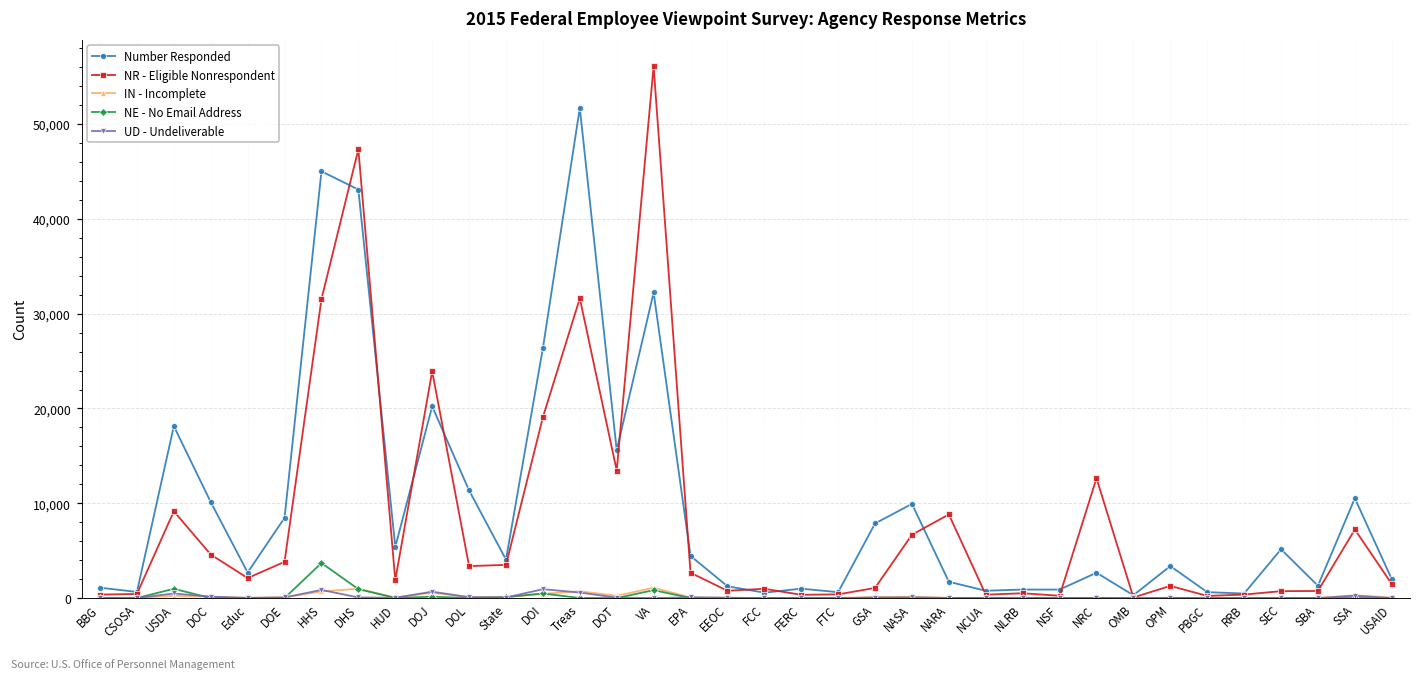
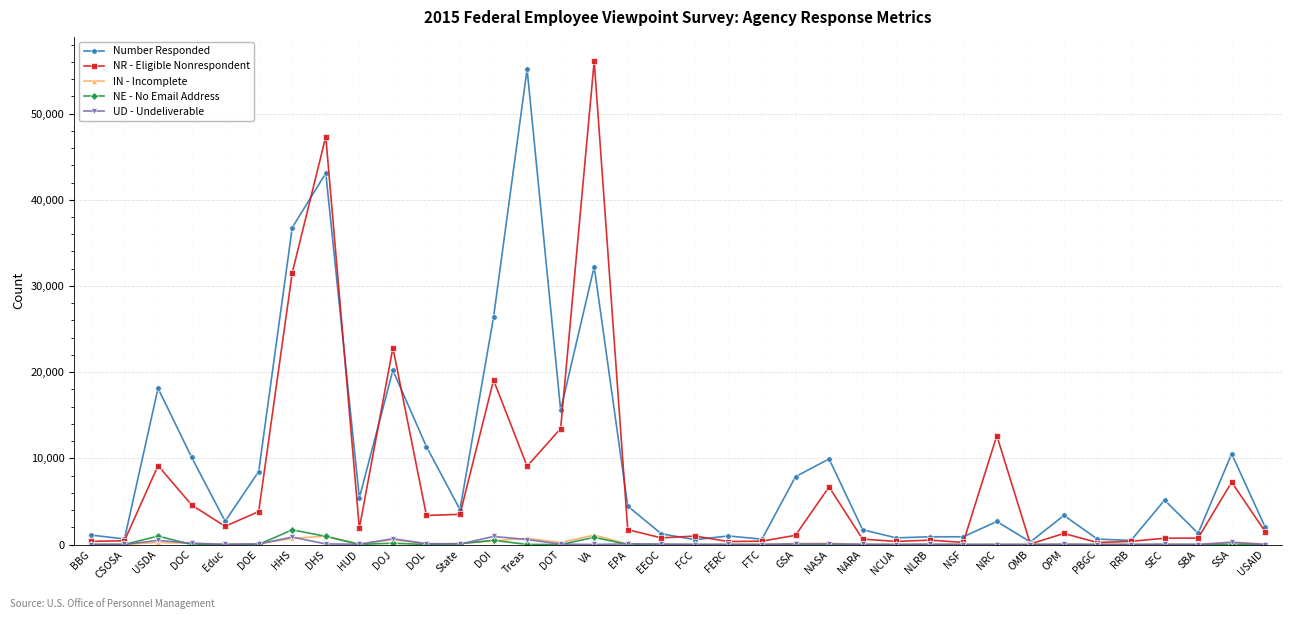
  {
    "Number Responded": {
      "BBG": "1,000",
      "USDA": "18,000",
      "DOC": "10,000",
      "Educ": "3,000",
      "DOE": "8,000",
-     "HHS": "45,000",
+     "HHS": "37,000",
      "DHS": "43,000",
      "HUD": "5,000",
      "DOJ": "20,000",
      "DOL": "11,000",
      "State": "4,000",
      "DOI": "26,000",
-     "Treas": "52,000",
+     "Treas": "55,000",
      "DOT": "16,000",
      "VA": "32,000",
      "EPA": "4,000",
      "EEOC": "1,000",
      "FCC": "1,000",
      "FERC": "1,000",
      "GSA": "8,000",
      "NASA": "10,000",
      "NARA": "2,000",
      "NCUA": "1,000",
      "NLRB": "1,000",
      "NSF": "1,000",
      "NRC": "3,000",
      "OPM": "3,000",
      "PBGC": "1,000",
      "SEC": "5,000",
      "SBA": "1,000",
      "SSA": "11,000",
      "USAID": "2,000"
    },
    "NR - Eligible Nonrespondent": {
      "BBG": "0",
      "USDA": "9,000",
      "DOC": "5,000",
      "Educ": "2,000",
      "DOE": "4,000",
      "HHS": "32,000",
      "DHS": "47,000",
      "HUD": "2,000",
-     "DOJ": "24,000",
+     "DOJ": "23,000",
      "DOL": "3,000",
      "State": "4,000",
      "DOI": "19,000",
-     "Treas": "32,000",
+     "Treas": "9,000",
      "DOT": "13,000",
      "VA": "56,000",
-     "EPA": "3,000",
+     "EPA": "2,000",
      "EEOC": "1,000",
      "FCC": "1,000",
      "FERC": "0",
      "GSA": "1,000",
      "NASA": "7,000",
-     "NARA": "9,000",
+     "NARA": "1,000",
      "NCUA": "0",
      "NLRB": "1,000",
      "NRC": "13,000",
      "OPM": "1,000",
      "SEC": "1,000",
      "SBA": "1,000",
      "SSA": "7,000",
      "USAID": "1,000"
    },
    "NE - No Email Address": {
      "USDA": "1,000",
-     "HHS": "4,000",
+     "HHS": "2,000",
      "DOJ": "0",
      "Treas": "0"
    },
    "UD - Undeliverable": {
      "DHS": "0",
      "DOI": "1,000",
      "VA": "0"
    }
  }
